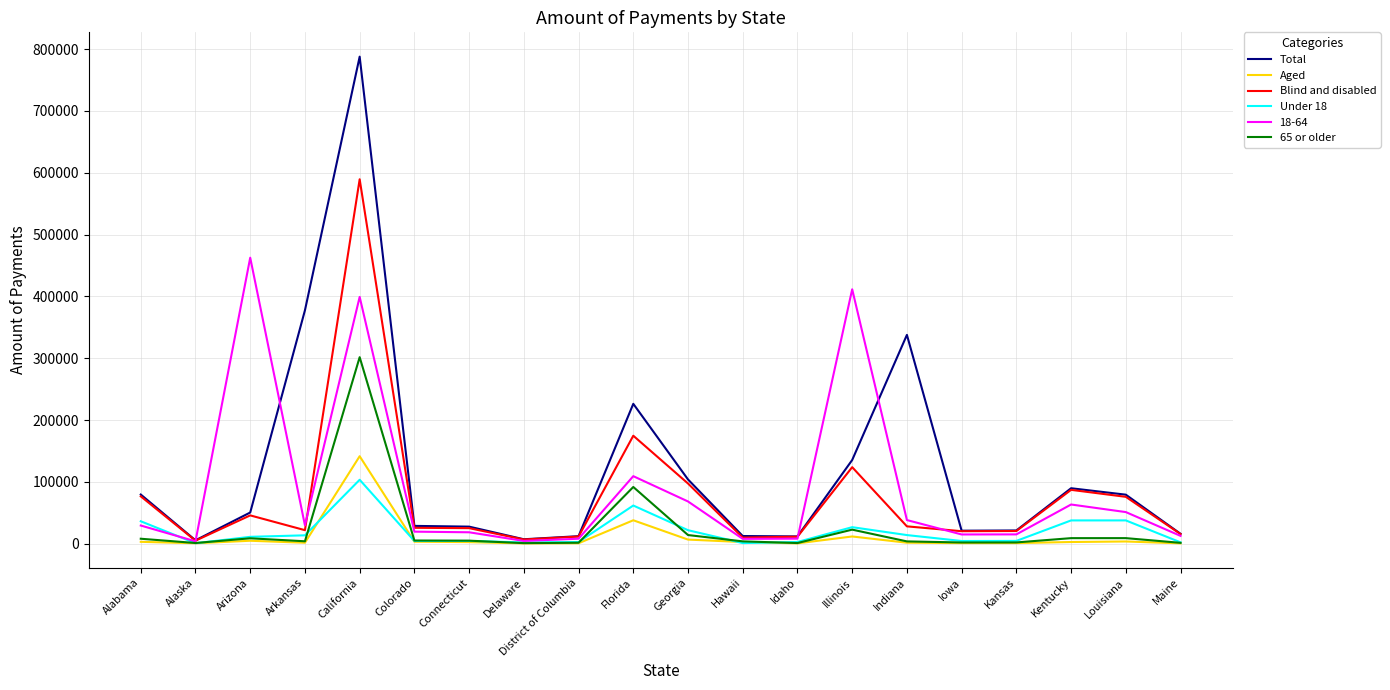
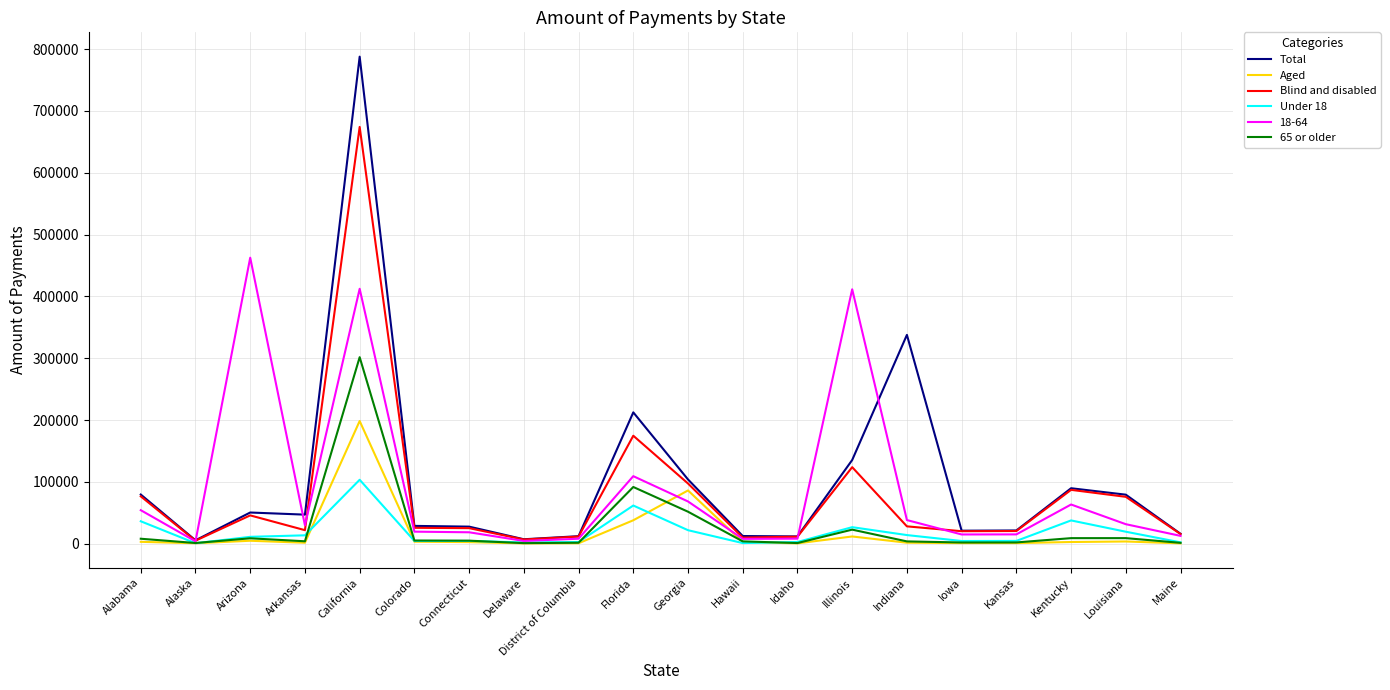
  {
    "Total": {
      "Arizona": 50000,
-     "Arkansas": 380000,
+     "Arkansas": 50000,
      "California": 790000,
-     "Florida": 230000,
+     "Florida": 210000,
      "Georgia": 100000,
      "Illinois": 140000,
      "Indiana": 340000
    },
    "Aged": {
      "Alabama": 0,
-     "California": 140000,
+     "California": 200000,
      "Florida": 40000,
-     "Georgia": 10000,
+     "Georgia": 90000,
      "Illinois": 10000,
      "Kentucky": 0,
      "Louisiana": 0
    },
    "Blind and disabled": {
      "Arizona": 50000,
      "Arkansas": 20000,
-     "California": 590000,
+     "California": 670000,
      "Florida": 170000,
      "Georgia": 100000,
      "Illinois": 120000,
      "Indiana": 30000
    },
    "Under 18": {
      "Alabama": 40000,
      "Arkansas": 10000,
      "California": 100000,
      "Florida": 60000,
      "Georgia": 20000,
      "Indiana": 10000,
      "Kentucky": 40000,
-     "Louisiana": 40000
+     "Louisiana": 20000
    },
    "18-64": {
-     "Alabama": 30000,
+     "Alabama": 50000,
      "Arizona": 460000,
      "Arkansas": 30000,
-     "California": 400000,
+     "California": 410000,
      "Colorado": 20000,
      "Connecticut": 20000,
      "Florida": 110000,
      "Georgia": 70000,
      "Illinois": 410000,
      "Indiana": 40000,
      "Iowa": 10000,
      "Kansas": 10000,
      "Kentucky": 60000,
-     "Louisiana": 50000
+     "Louisiana": 30000
    },
    "65 or older": {
      "Alabama": 10000,
      "California": 300000,
      "Florida": 90000,
-     "Georgia": 10000,
+     "Georgia": 50000,
      "Kentucky": 10000,
      "Louisiana": 10000
    }
  }
